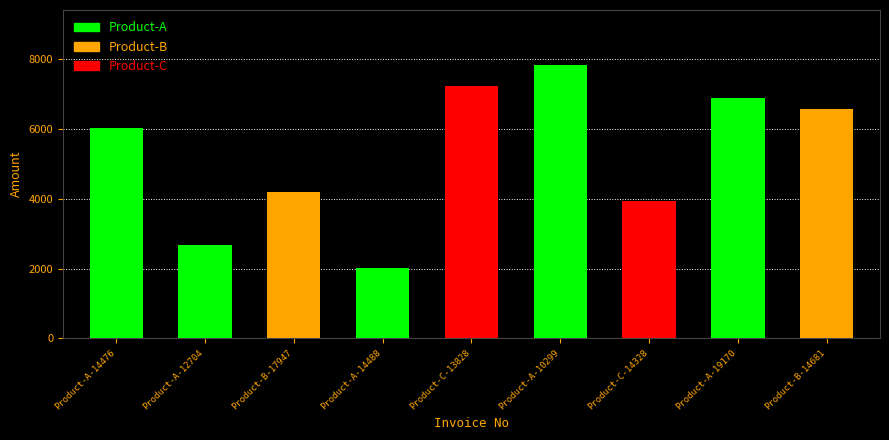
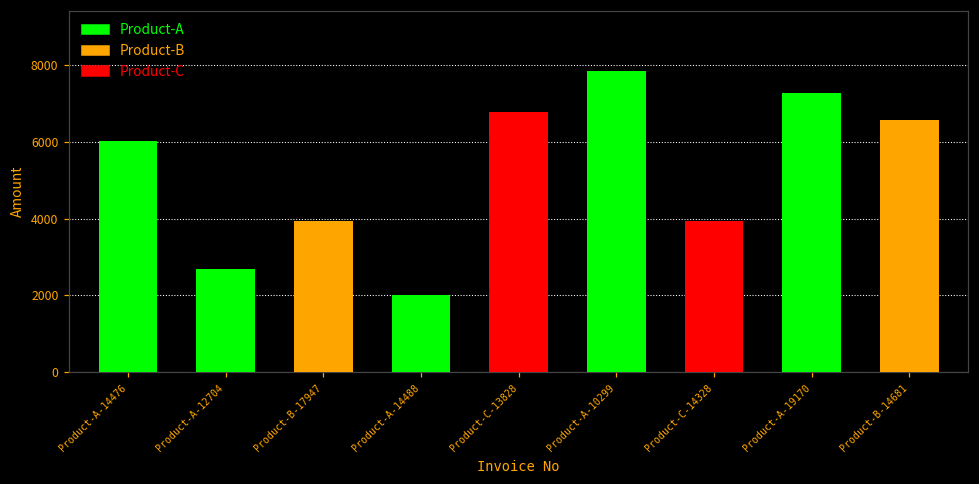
  {
    "Product-A-14476": 6000,
    "Product-A-12704": 2700,
-   "Product-B-17947": 4200,
+   "Product-B-17947": 3900,
    "Product-A-14488": 2000,
-   "Product-C-13828": 7200,
+   "Product-C-13828": 6800,
    "Product-A-10299": 7800,
    "Product-C-14328": 3900,
-   "Product-A-19170": 6900,
+   "Product-A-19170": 7300,
    "Product-B-14681": 6600
  }
